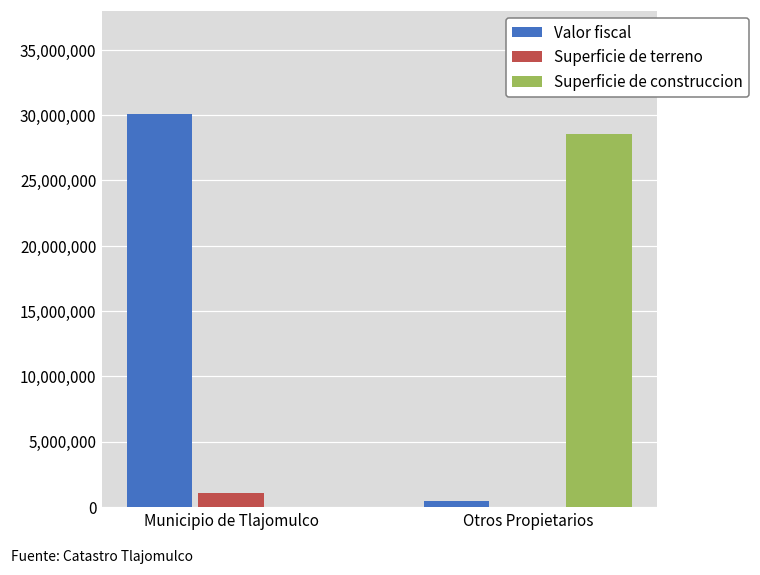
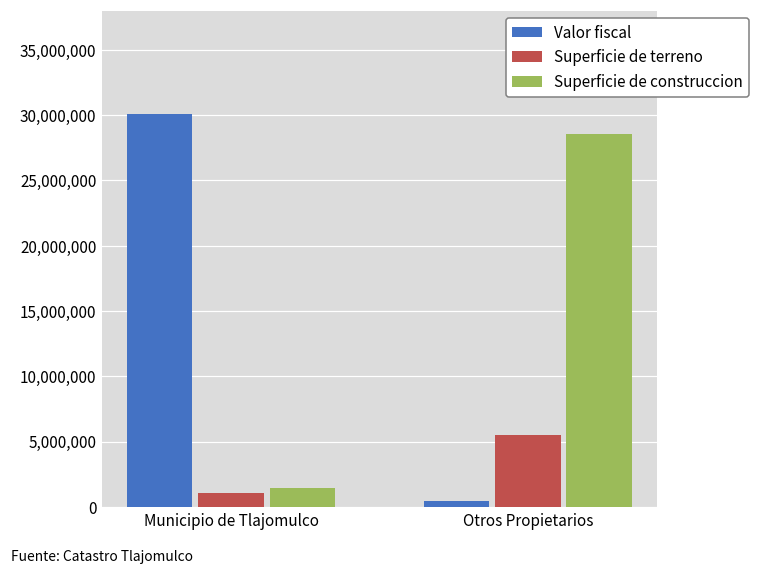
  {
    "Valor fiscal": {
      "Municipio de Tlajomulco": "30,100,000",
      "Otros Propietarios": "400,000"
    },
    "Superficie de terreno": {
      "Municipio de Tlajomulco": "1,100,000",
-     "Otros Propietarios": "0"
+     "Otros Propietarios": "5,500,000"
    },
    "Superficie de construccion": {
-     "Municipio de Tlajomulco": "0",
+     "Municipio de Tlajomulco": "1,400,000",
      "Otros Propietarios": "28,500,000"
    }
  }
